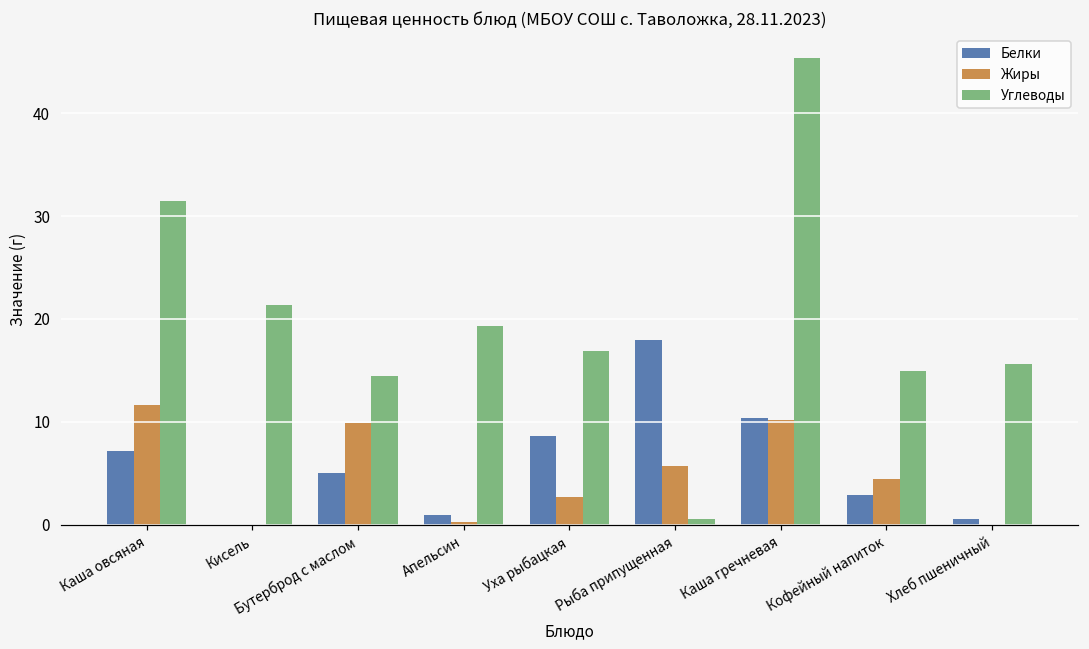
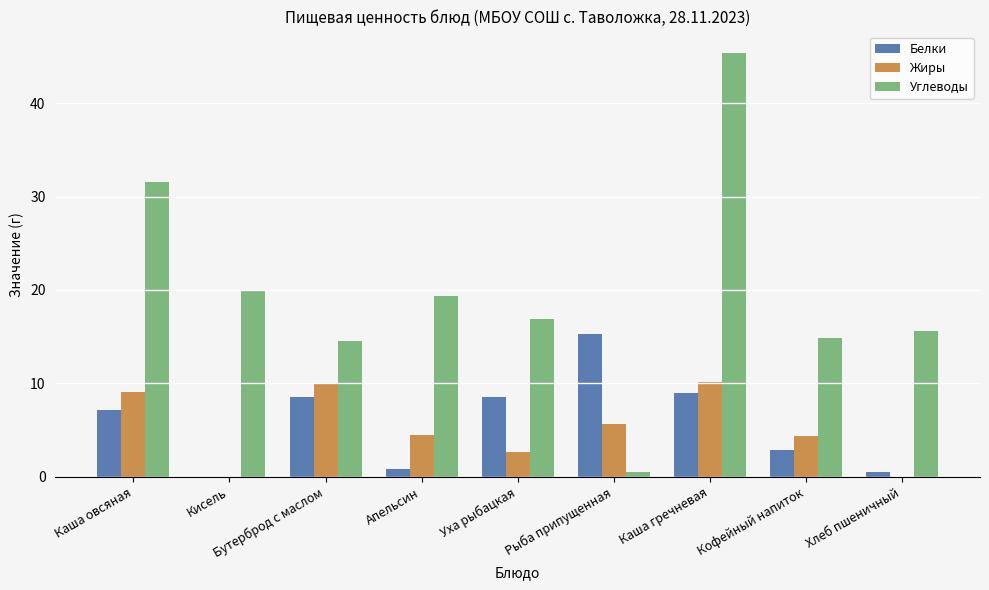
  {
    "Белки": {
      "Каша овсяная": 7,
      "Кисель": 0,
-     "Бутерброд с маслом": 5,
+     "Бутерброд с маслом": 9,
      "Апельсин": 1,
      "Уха рыбацкая": 9,
-     "Рыба припущенная": 18,
-     "Каша гречневая": 10,
+     "Рыба припущенная": 15,
+     "Каша гречневая": 9,
      "Кофейный напиток": 3,
      "Хлеб пшеничный": 1
    },
    "Жиры": {
-     "Каша овсяная": 12,
+     "Каша овсяная": 9,
      "Кисель": 0,
      "Бутерброд с маслом": 10,
-     "Апельсин": 0,
+     "Апельсин": 5,
      "Уха рыбацкая": 3,
      "Рыба припущенная": 6,
      "Каша гречневая": 10,
      "Кофейный напиток": 4,
      "Хлеб пшеничный": 0
    },
    "Углеводы": {
      "Каша овсяная": 32,
-     "Кисель": 21,
+     "Кисель": 20,
      "Бутерброд с маслом": 15,
      "Апельсин": 19,
      "Уха рыбацкая": 17,
      "Рыба припущенная": 1,
      "Каша гречневая": 45,
      "Кофейный напиток": 15,
      "Хлеб пшеничный": 16
    }
  }
